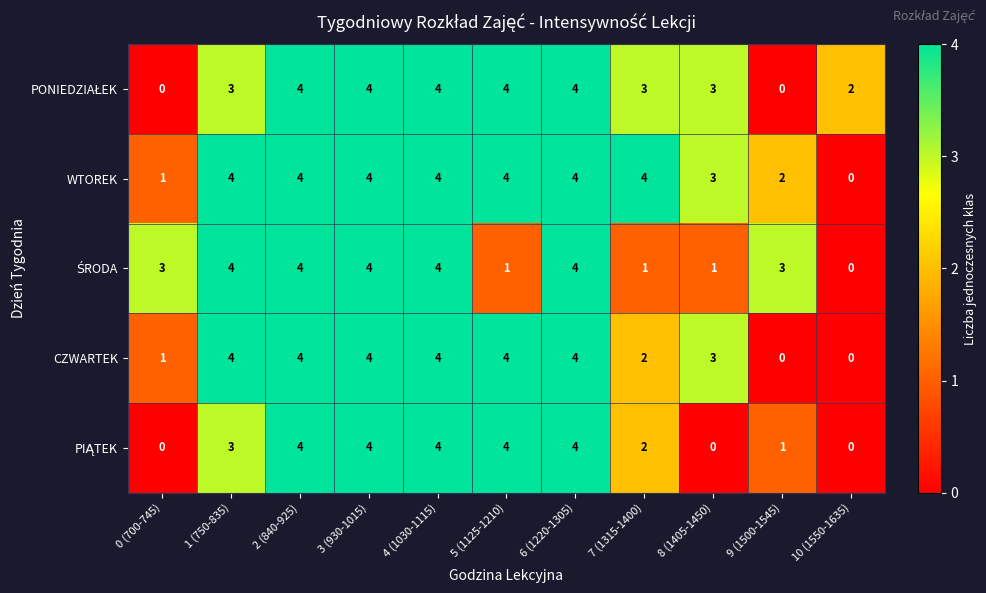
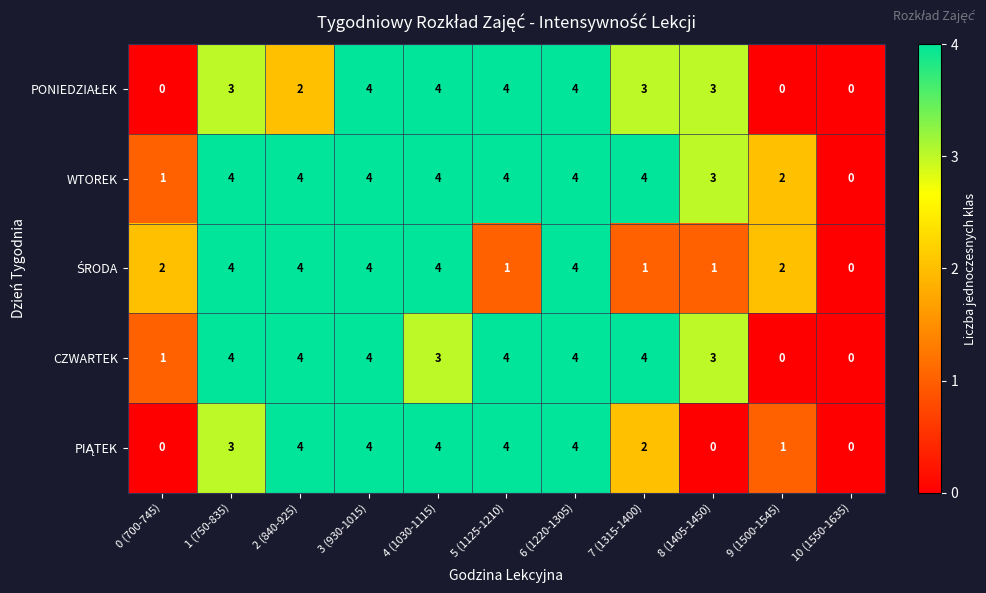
  {
    "PONIEDZIAŁEK": {
      "0 (700-745)": 0,
      "1 (750-835)": 3,
-     "2 (840-925)": 4,
+     "2 (840-925)": 2,
      "3 (930-1015)": 4,
      "4 (1030-1115)": 4,
      "5 (1125-1210)": 4,
      "6 (1220-1305)": 4,
      "7 (1315-1400)": 3,
      "8 (1405-1450)": 3,
      "9 (1500-1545)": 0,
-     "10 (1550-1635)": 2
+     "10 (1550-1635)": 0
    },
    "WTOREK": {
      "0 (700-745)": 1,
      "1 (750-835)": 4,
      "2 (840-925)": 4,
      "3 (930-1015)": 4,
      "4 (1030-1115)": 4,
      "5 (1125-1210)": 4,
      "6 (1220-1305)": 4,
      "7 (1315-1400)": 4,
      "8 (1405-1450)": 3,
      "9 (1500-1545)": 2,
      "10 (1550-1635)": 0
    },
    "ŚRODA": {
-     "0 (700-745)": 3,
+     "0 (700-745)": 2,
      "1 (750-835)": 4,
      "2 (840-925)": 4,
      "3 (930-1015)": 4,
      "4 (1030-1115)": 4,
      "5 (1125-1210)": 1,
      "6 (1220-1305)": 4,
      "7 (1315-1400)": 1,
      "8 (1405-1450)": 1,
-     "9 (1500-1545)": 3,
+     "9 (1500-1545)": 2,
      "10 (1550-1635)": 0
    },
    "CZWARTEK": {
      "0 (700-745)": 1,
      "1 (750-835)": 4,
      "2 (840-925)": 4,
      "3 (930-1015)": 4,
-     "4 (1030-1115)": 4,
+     "4 (1030-1115)": 3,
      "5 (1125-1210)": 4,
      "6 (1220-1305)": 4,
-     "7 (1315-1400)": 2,
+     "7 (1315-1400)": 4,
      "8 (1405-1450)": 3,
      "9 (1500-1545)": 0,
      "10 (1550-1635)": 0
    },
    "PIĄTEK": {
      "0 (700-745)": 0,
      "1 (750-835)": 3,
      "2 (840-925)": 4,
      "3 (930-1015)": 4,
      "4 (1030-1115)": 4,
      "5 (1125-1210)": 4,
      "6 (1220-1305)": 4,
      "7 (1315-1400)": 2,
      "8 (1405-1450)": 0,
      "9 (1500-1545)": 1,
      "10 (1550-1635)": 0
    }
  }
